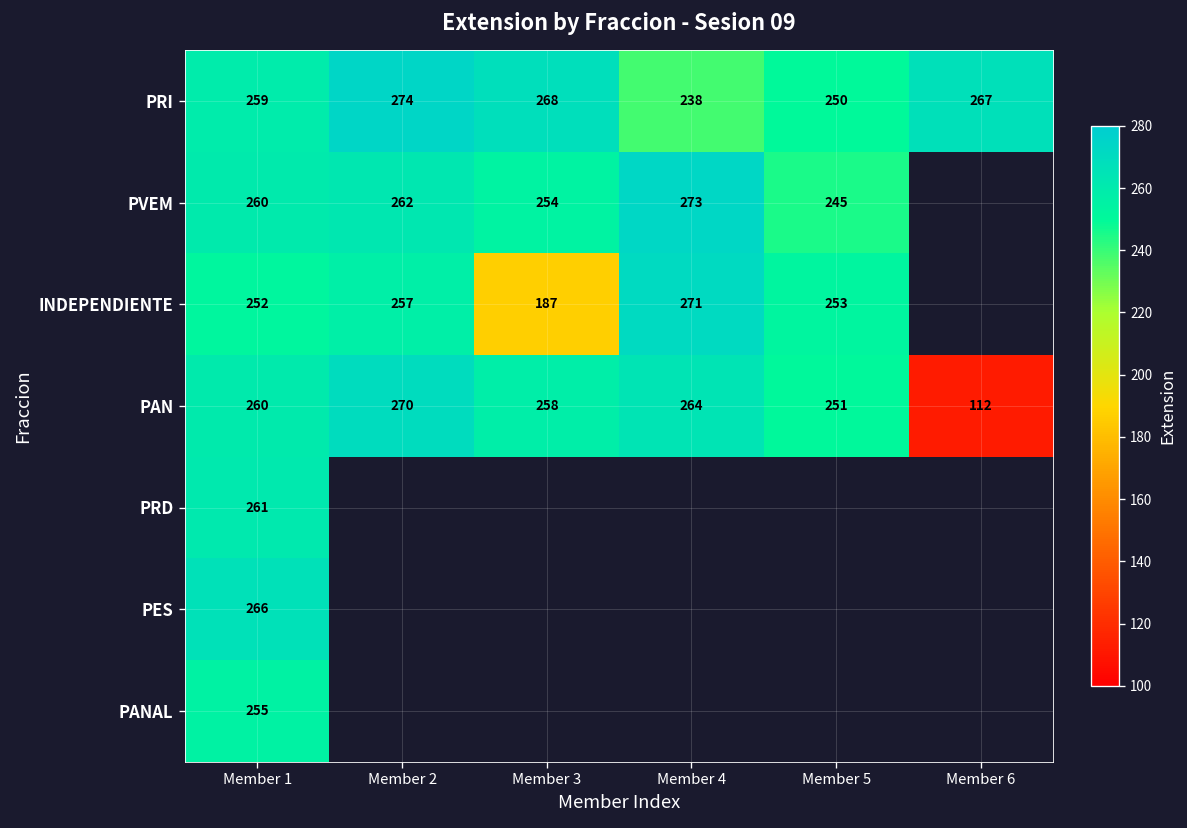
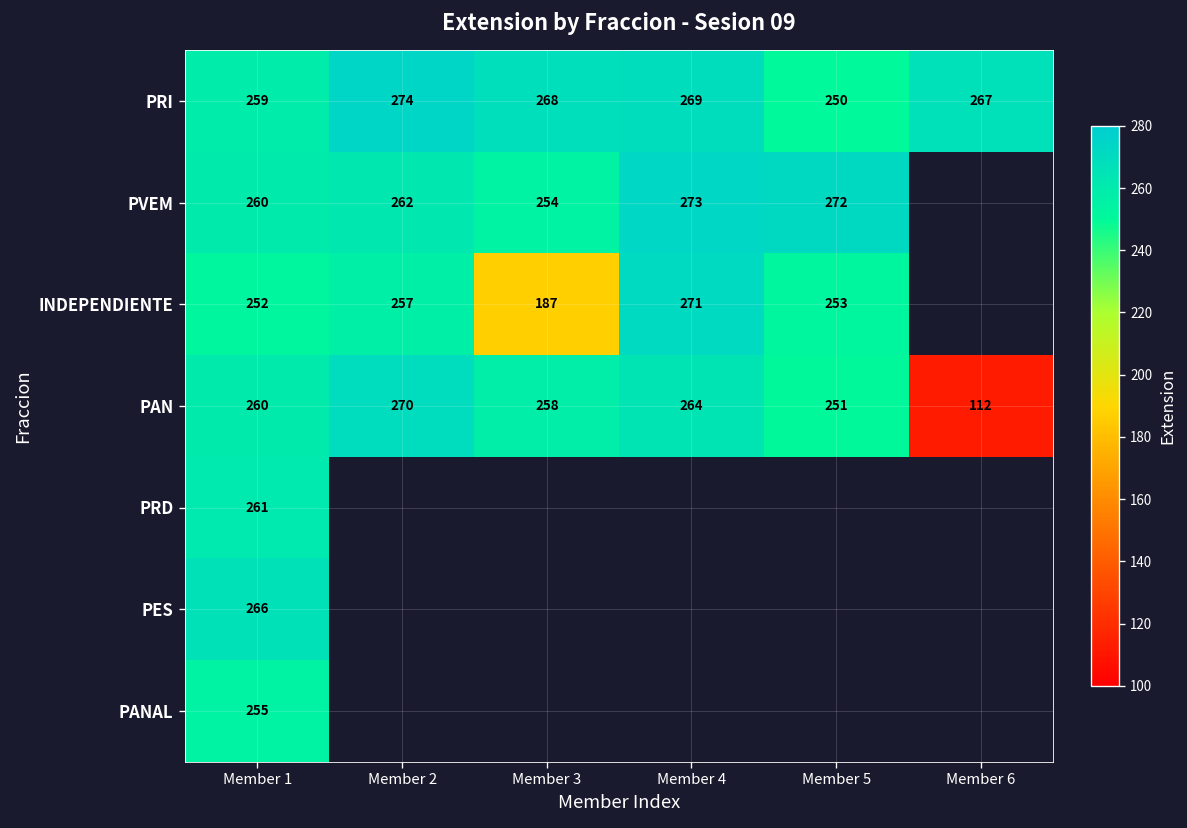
  {
    "PRI": {
      "Member 1": 259,
      "Member 2": 274,
      "Member 3": 268,
-     "Member 4": 238,
+     "Member 4": 269,
      "Member 5": 250,
      "Member 6": 267
    },
    "PVEM": {
      "Member 1": 260,
      "Member 2": 262,
      "Member 3": 254,
      "Member 4": 273,
-     "Member 5": 245
+     "Member 5": 272
    },
    "INDEPENDIENTE": {
      "Member 1": 252,
      "Member 2": 257,
      "Member 3": 187,
      "Member 4": 271,
      "Member 5": 253
    },
    "PAN": {
      "Member 1": 260,
      "Member 2": 270,
      "Member 3": 258,
      "Member 4": 264,
      "Member 5": 251,
      "Member 6": 112
    },
    "PRD": {
      "Member 1": 261
    },
    "PES": {
      "Member 1": 266
    },
    "PANAL": {
      "Member 1": 255
    }
  }
